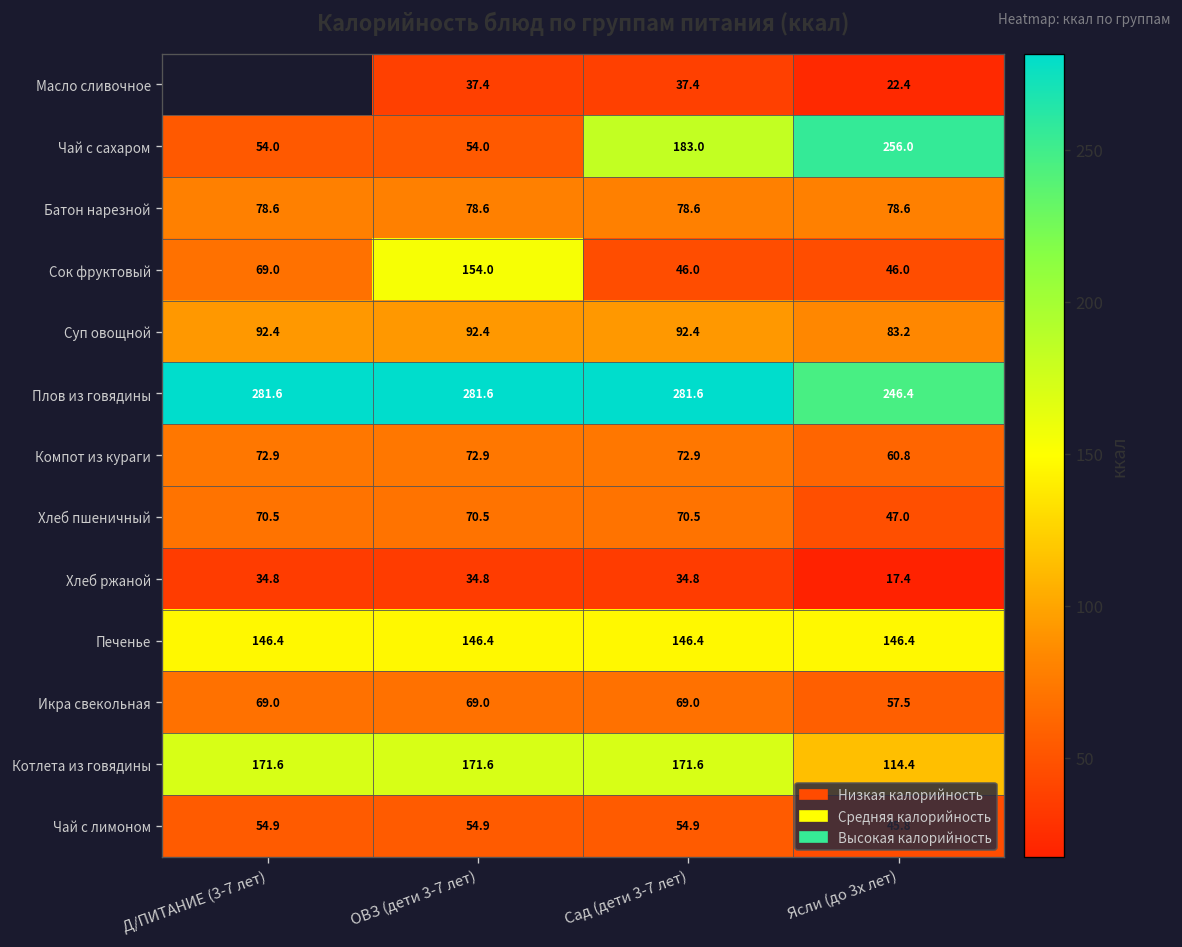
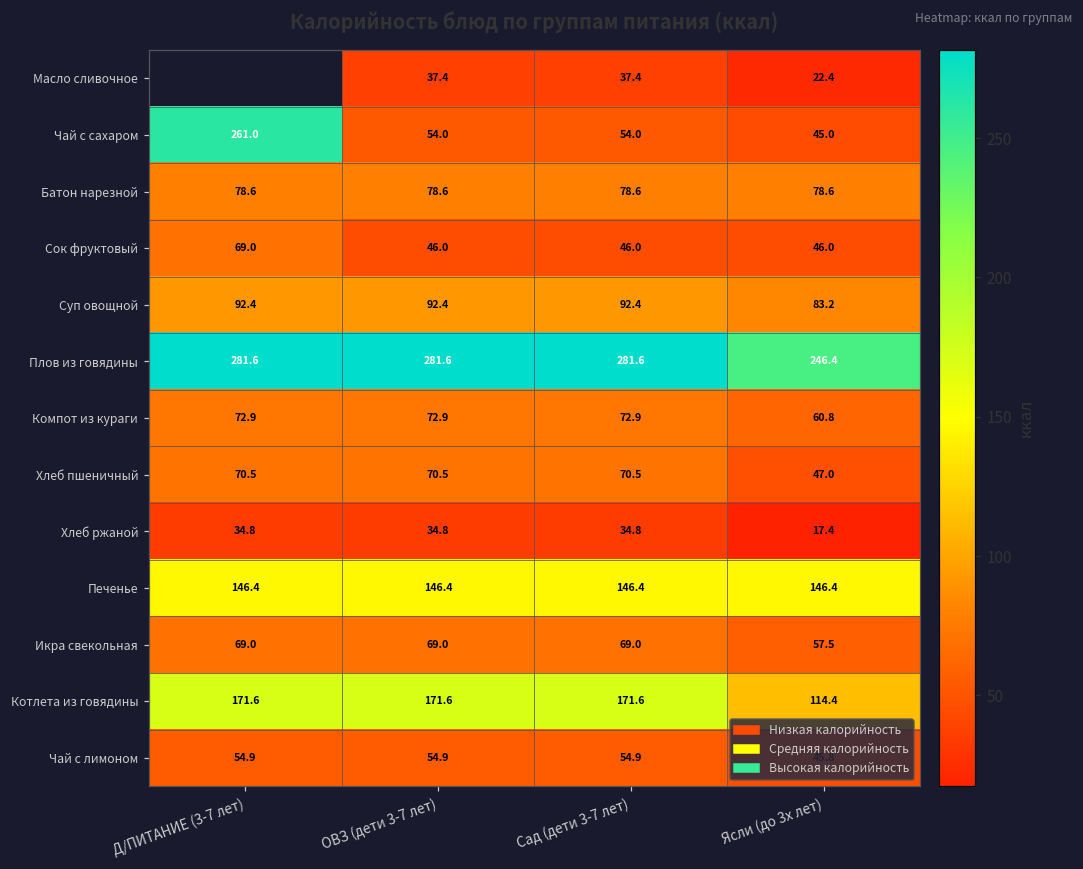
  {
    "Масло сливочное": {
      "ОВЗ (дети 3-7 лет)": 37.4,
      "Сад (дети 3-7 лет)": 37.4,
      "Ясли (до 3х лет)": 22.4
    },
    "Чай с сахаром": {
-     "Д/ПИТАНИЕ (3-7 лет)": 54.0,
+     "Д/ПИТАНИЕ (3-7 лет)": 261.0,
      "ОВЗ (дети 3-7 лет)": 54.0,
-     "Сад (дети 3-7 лет)": 183.0,
-     "Ясли (до 3х лет)": 256.0
+     "Сад (дети 3-7 лет)": 54.0,
+     "Ясли (до 3х лет)": 45.0
    },
    "Батон нарезной": {
      "Д/ПИТАНИЕ (3-7 лет)": 78.6,
      "ОВЗ (дети 3-7 лет)": 78.6,
      "Сад (дети 3-7 лет)": 78.6,
      "Ясли (до 3х лет)": 78.6
    },
    "Сок фруктовый": {
      "Д/ПИТАНИЕ (3-7 лет)": 69.0,
-     "ОВЗ (дети 3-7 лет)": 154.0,
+     "ОВЗ (дети 3-7 лет)": 46.0,
      "Сад (дети 3-7 лет)": 46.0,
      "Ясли (до 3х лет)": 46.0
    },
    "Суп овощной": {
      "Д/ПИТАНИЕ (3-7 лет)": 92.4,
      "ОВЗ (дети 3-7 лет)": 92.4,
      "Сад (дети 3-7 лет)": 92.4,
      "Ясли (до 3х лет)": 83.2
    },
    "Плов из говядины": {
      "Д/ПИТАНИЕ (3-7 лет)": 281.6,
      "ОВЗ (дети 3-7 лет)": 281.6,
      "Сад (дети 3-7 лет)": 281.6,
      "Ясли (до 3х лет)": 246.4
    },
    "Компот из кураги": {
      "Д/ПИТАНИЕ (3-7 лет)": 72.9,
      "ОВЗ (дети 3-7 лет)": 72.9,
      "Сад (дети 3-7 лет)": 72.9,
      "Ясли (до 3х лет)": 60.8
    },
    "Хлеб пшеничный": {
      "Д/ПИТАНИЕ (3-7 лет)": 70.5,
      "ОВЗ (дети 3-7 лет)": 70.5,
      "Сад (дети 3-7 лет)": 70.5,
      "Ясли (до 3х лет)": 47.0
    },
    "Хлеб ржаной": {
      "Д/ПИТАНИЕ (3-7 лет)": 34.8,
      "ОВЗ (дети 3-7 лет)": 34.8,
      "Сад (дети 3-7 лет)": 34.8,
      "Ясли (до 3х лет)": 17.4
    },
    "Печенье": {
      "Д/ПИТАНИЕ (3-7 лет)": 146.4,
      "ОВЗ (дети 3-7 лет)": 146.4,
      "Сад (дети 3-7 лет)": 146.4,
      "Ясли (до 3х лет)": 146.4
    },
    "Икра свекольная": {
      "Д/ПИТАНИЕ (3-7 лет)": 69.0,
      "ОВЗ (дети 3-7 лет)": 69.0,
      "Сад (дети 3-7 лет)": 69.0,
      "Ясли (до 3х лет)": 57.5
    },
    "Котлета из говядины": {
      "Д/ПИТАНИЕ (3-7 лет)": 171.6,
      "ОВЗ (дети 3-7 лет)": 171.6,
      "Сад (дети 3-7 лет)": 171.6,
      "Ясли (до 3х лет)": 114.4
    },
    "Чай с лимоном": {
      "Д/ПИТАНИЕ (3-7 лет)": 54.9,
      "ОВЗ (дети 3-7 лет)": 54.9,
      "Сад (дети 3-7 лет)": 54.9
    }
  }
